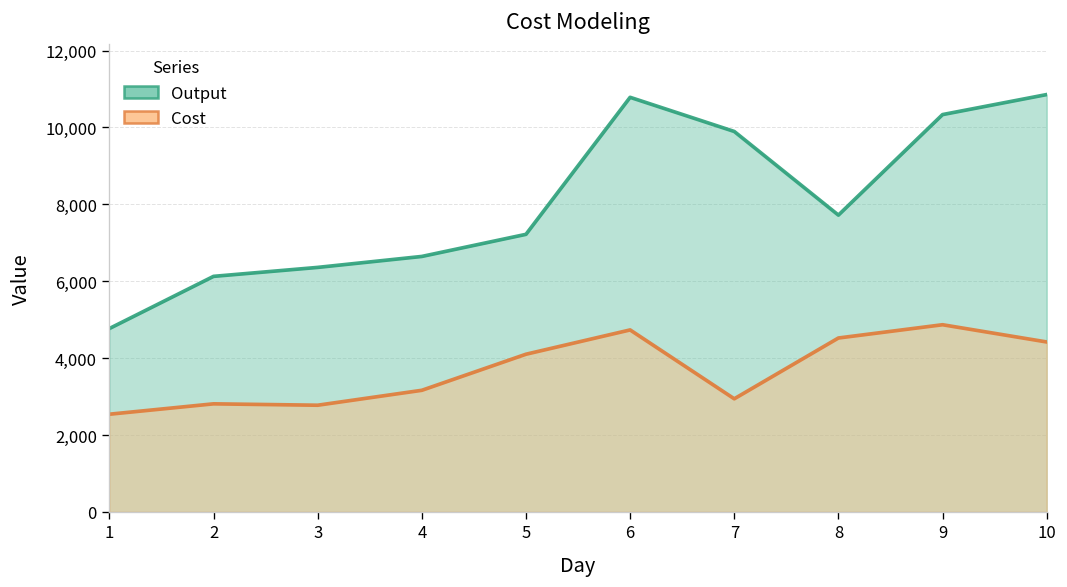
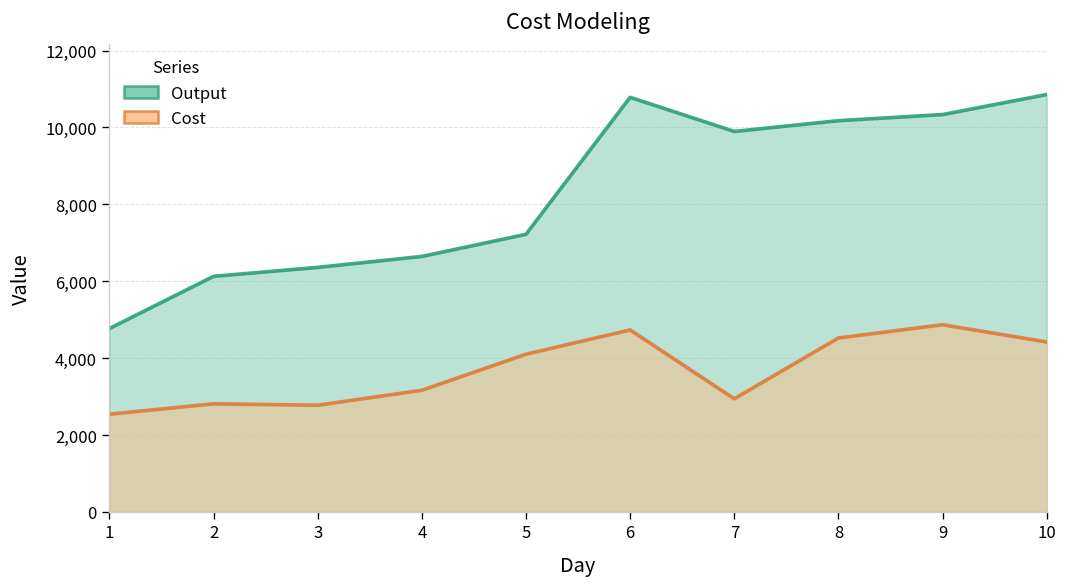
  {
    "Output": {
      "1": "4,800",
      "2": "6,100",
      "3": "6,400",
      "4": "6,600",
      "5": "7,200",
      "6": "10,800",
      "7": "9,900",
-     "8": "7,700",
+     "8": "10,200",
      "9": "10,300",
      "10": "10,900"
    },
    "Cost": {
      "1": "2,500",
      "2": "2,800",
      "3": "2,800",
      "4": "3,200",
      "5": "4,100",
      "6": "4,700",
      "7": "2,900",
      "8": "4,500",
      "9": "4,900",
      "10": "4,400"
    }
  }
